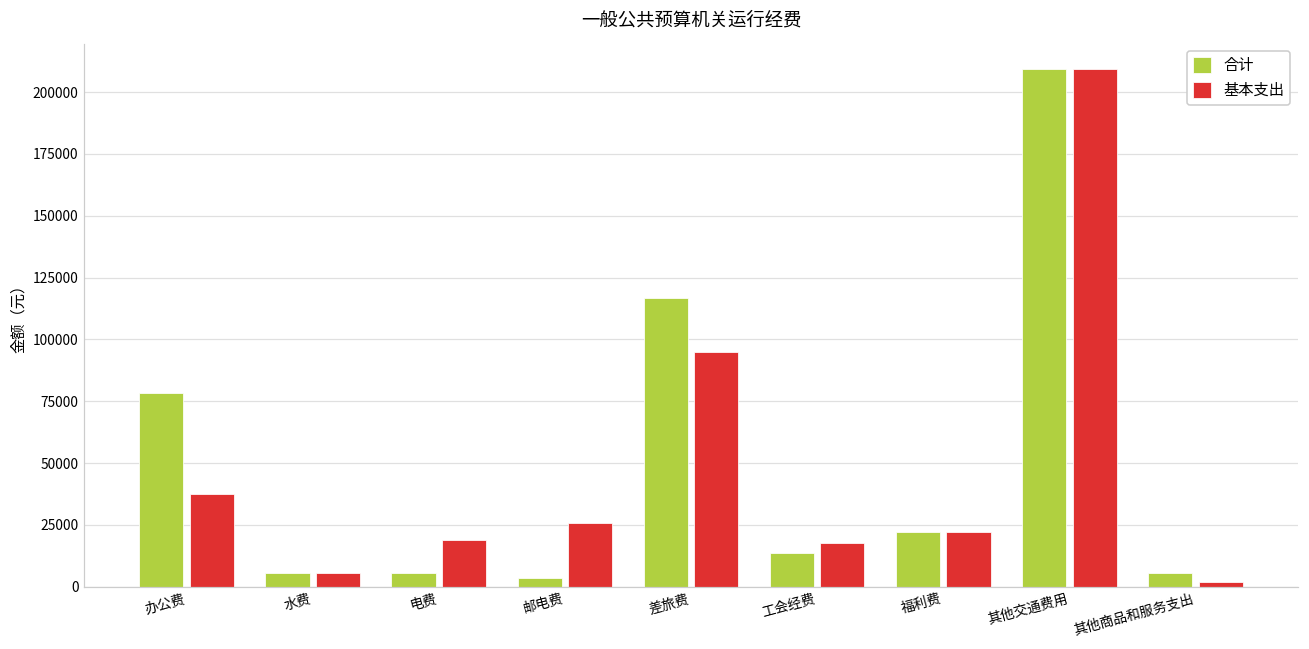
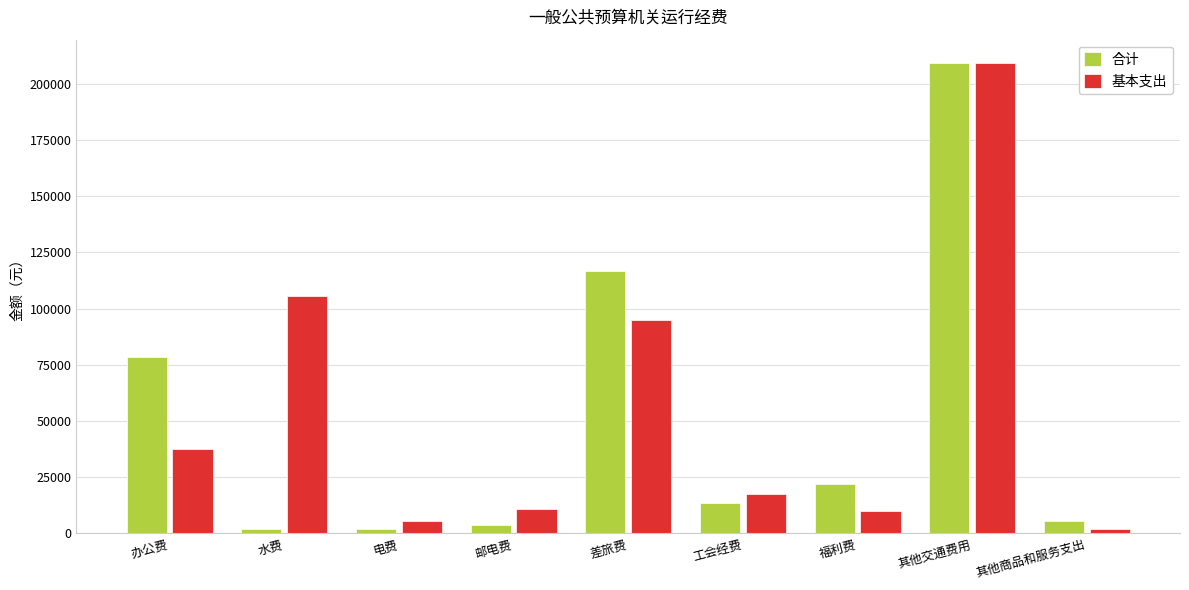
  {
    "合计": {
      "办公费": 78000,
-     "水费": 5000,
-     "电费": 5000,
+     "水费": 2000,
+     "电费": 2000,
      "邮电费": 4000,
      "差旅费": 117000,
      "工会经费": 13000,
      "福利费": 22000,
      "其他交通费用": 209000,
      "其他商品和服务支出": 5000
    },
    "基本支出": {
      "办公费": 38000,
-     "水费": 5000,
-     "电费": 19000,
-     "邮电费": 26000,
+     "水费": 105000,
+     "电费": 5000,
+     "邮电费": 11000,
      "差旅费": 95000,
      "工会经费": 18000,
-     "福利费": 22000,
+     "福利费": 10000,
      "其他交通费用": 209000,
      "其他商品和服务支出": 2000
    }
  }
